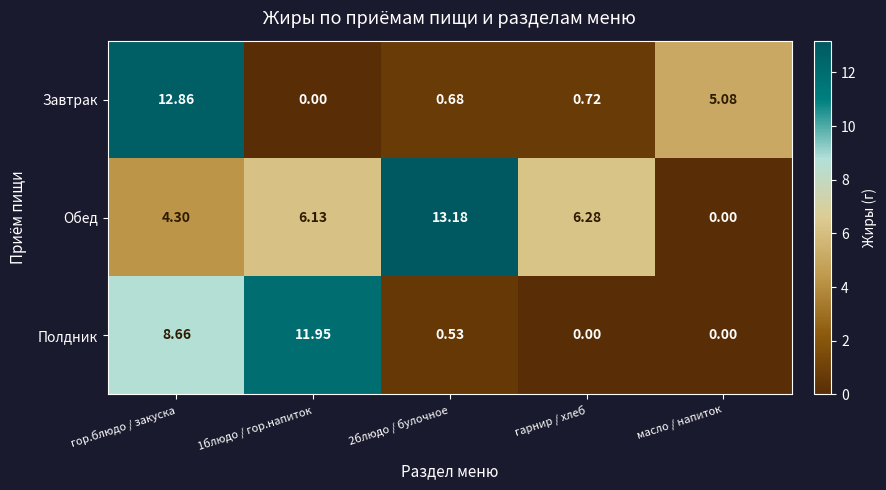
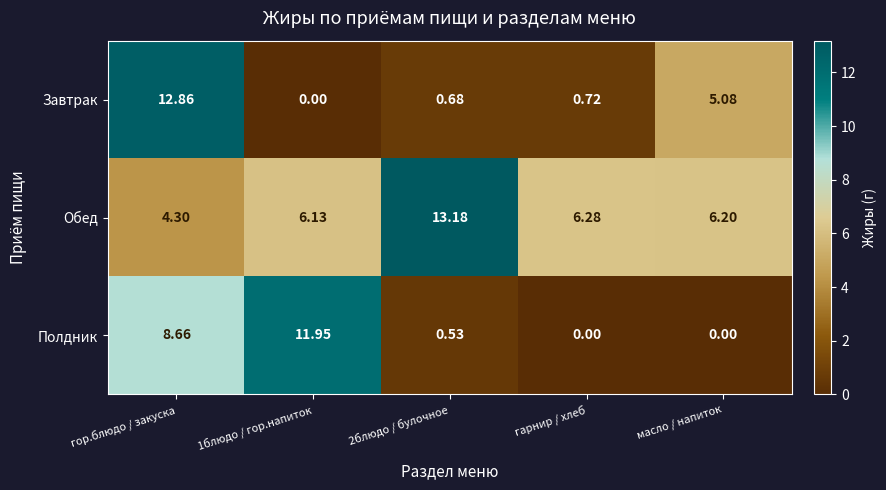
  {
    "Завтрак": {
      "гор.блюдо / закуска": 12.86,
      "1блюдо / гор.напиток": 0.00,
      "2блюдо / булочное": 0.68,
      "гарнир / хлеб": 0.72,
      "масло / напиток": 5.08
    },
    "Обед": {
      "гор.блюдо / закуска": 4.30,
      "1блюдо / гор.напиток": 6.13,
      "2блюдо / булочное": 13.18,
      "гарнир / хлеб": 6.28,
-     "масло / напиток": 0.00
+     "масло / напиток": 6.20
    },
    "Полдник": {
      "гор.блюдо / закуска": 8.66,
      "1блюдо / гор.напиток": 11.95,
      "2блюдо / булочное": 0.53,
      "гарнир / хлеб": 0.00,
      "масло / напиток": 0.00
    }
  }
